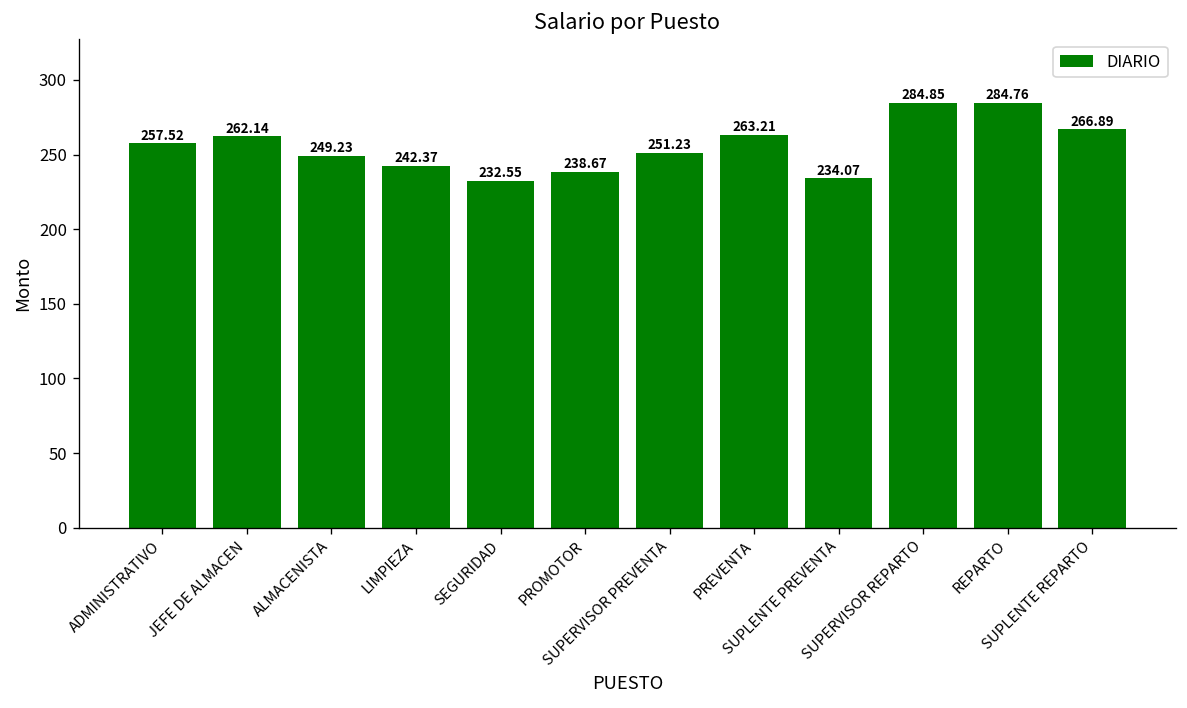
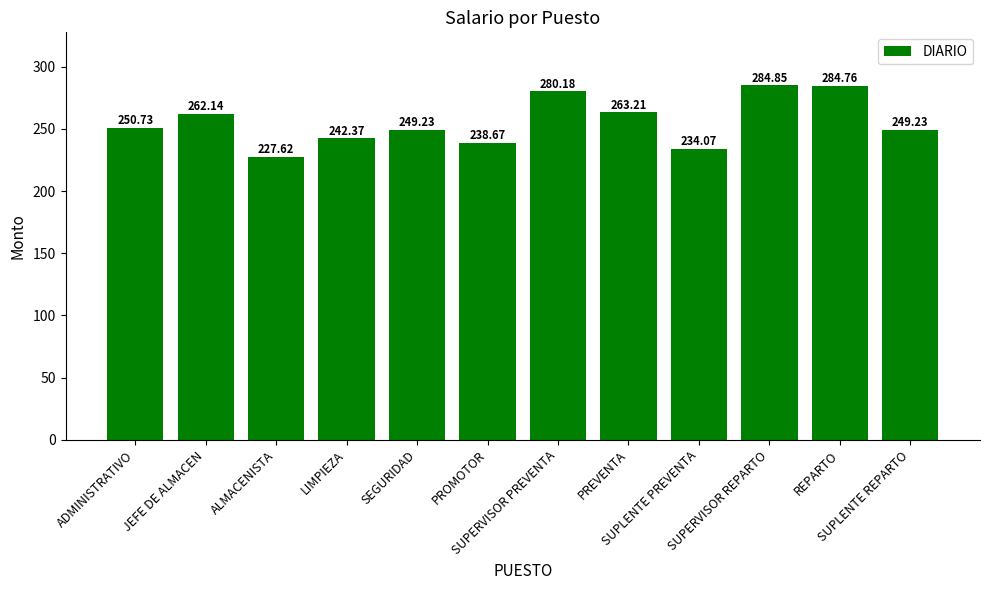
  {
-   "ADMINISTRATIVO": 257.52,
+   "ADMINISTRATIVO": 250.73,
    "JEFE DE ALMACEN": 262.14,
-   "ALMACENISTA": 249.23,
+   "ALMACENISTA": 227.62,
    "LIMPIEZA": 242.37,
-   "SEGURIDAD": 232.55,
+   "SEGURIDAD": 249.23,
    "PROMOTOR": 238.67,
-   "SUPERVISOR PREVENTA": 251.23,
+   "SUPERVISOR PREVENTA": 280.18,
    "PREVENTA": 263.21,
    "SUPLENTE PREVENTA": 234.07,
    "SUPERVISOR REPARTO": 284.85,
    "REPARTO": 284.76,
-   "SUPLENTE REPARTO": 266.89
+   "SUPLENTE REPARTO": 249.23
  }
